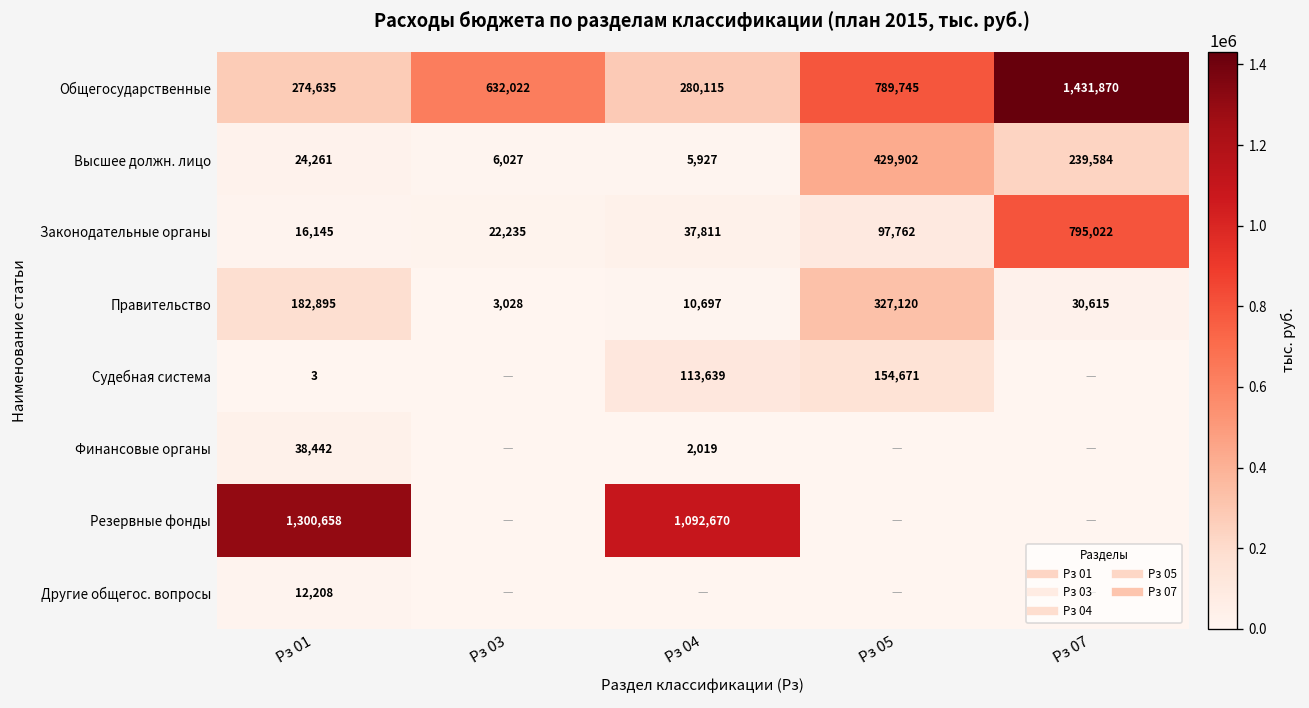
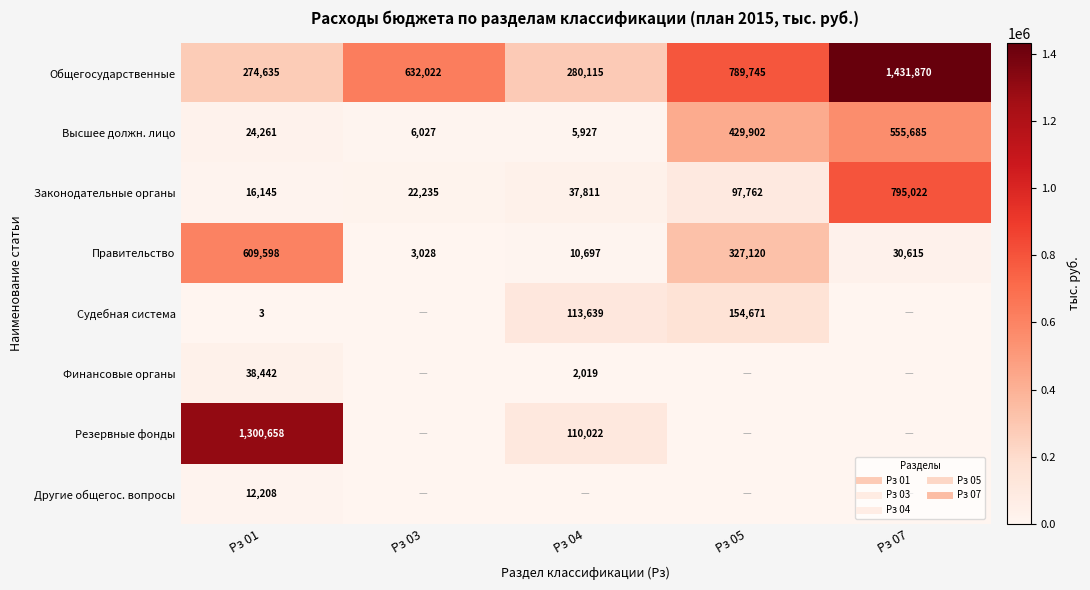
  {
    "Общегосударственные": {
      "Рз 01": "274,635",
      "Рз 03": "632,022",
      "Рз 04": "280,115",
      "Рз 05": "789,745",
      "Рз 07": "1,431,870"
    },
    "Высшее должн. лицо": {
      "Рз 01": "24,261",
      "Рз 03": "6,027",
      "Рз 04": "5,927",
      "Рз 05": "429,902",
-     "Рз 07": "239,584"
+     "Рз 07": "555,685"
    },
    "Законодательные органы": {
      "Рз 01": "16,145",
      "Рз 03": "22,235",
      "Рз 04": "37,811",
      "Рз 05": "97,762",
      "Рз 07": "795,022"
    },
    "Правительство": {
-     "Рз 01": "182,895",
+     "Рз 01": "609,598",
      "Рз 03": "3,028",
      "Рз 04": "10,697",
      "Рз 05": "327,120",
      "Рз 07": "30,615"
    },
    "Судебная система": {
      "Рз 01": "3",
      "Рз 04": "113,639",
      "Рз 05": "154,671"
    },
    "Финансовые органы": {
      "Рз 01": "38,442",
      "Рз 04": "2,019"
    },
    "Резервные фонды": {
      "Рз 01": "1,300,658",
-     "Рз 04": "1,092,670"
+     "Рз 04": "110,022"
    },
    "Другие общегос. вопросы": {
      "Рз 01": "12,208"
    }
  }
